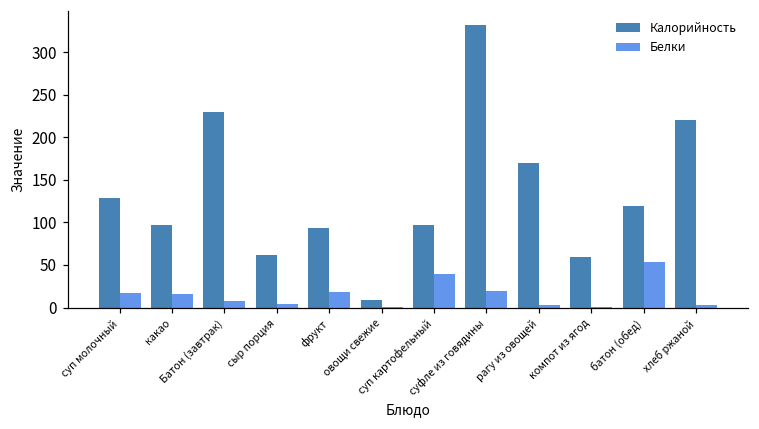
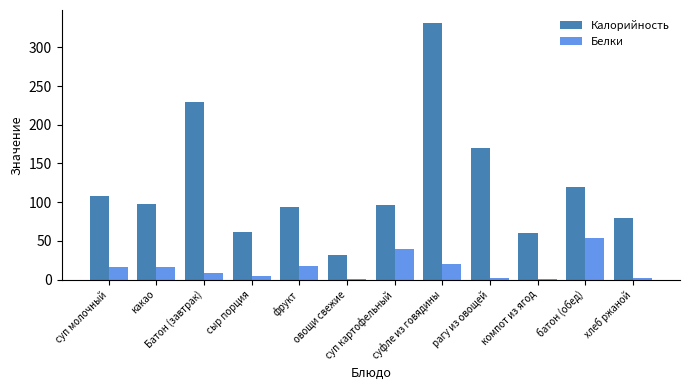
  {
    "Калорийность": {
-     "суп молочный": 130,
+     "суп молочный": 110,
      "какао": 100,
      "Батон (завтрак)": 230,
      "сыр порция": 60,
      "фрукт": 90,
-     "овощи свежие": 10,
+     "овощи свежие": 30,
      "суп картофельный": 100,
      "суфле из говядины": 330,
      "рагу из овощей": 170,
      "компот из ягод": 60,
      "батон (обед)": 120,
-     "хлеб ржаной": 220
+     "хлеб ржаной": 80
    },
    "Белки": {
      "суп молочный": 20,
      "какао": 20,
      "Батон (завтрак)": 10,
      "сыр порция": 0,
      "фрукт": 20,
      "суп картофельный": 40,
      "суфле из говядины": 20,
      "батон (обед)": 50
    }
  }
